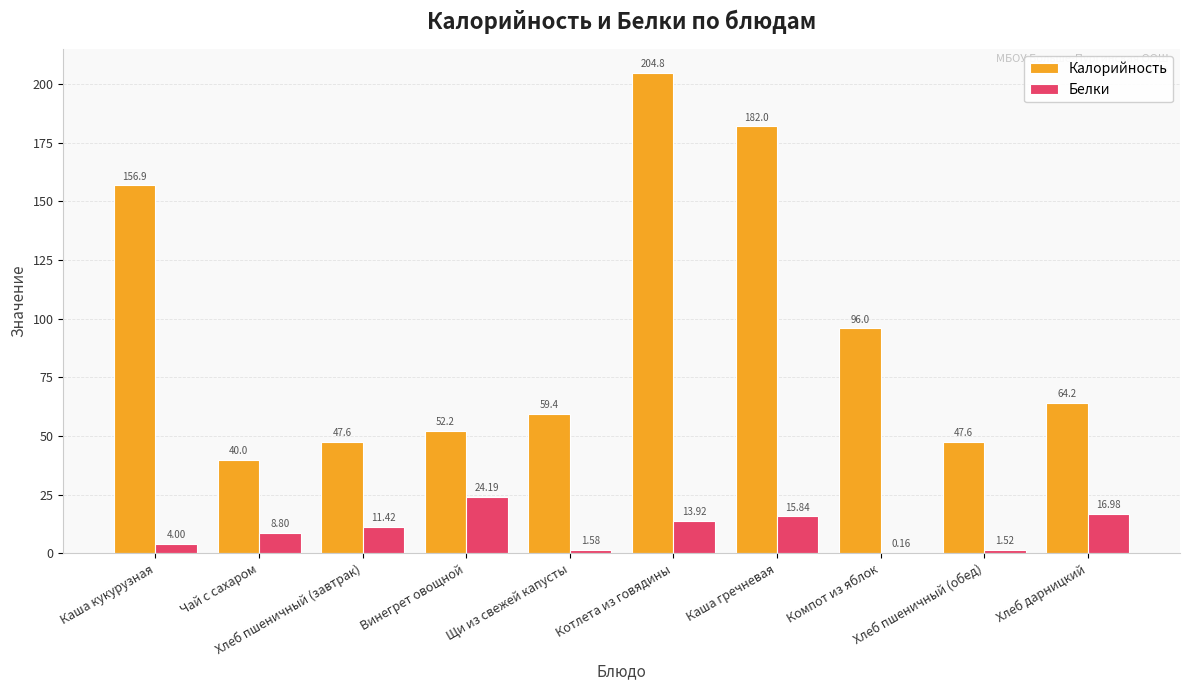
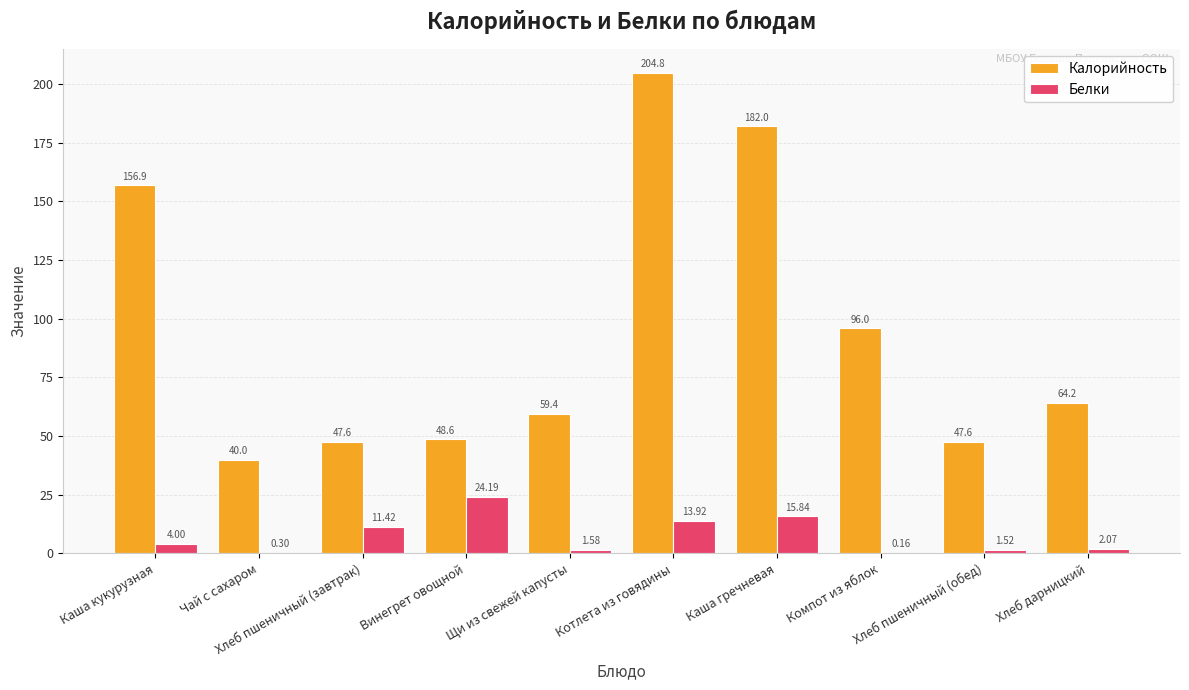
  {
    "Калорийность": {
      "Каша кукурузная": 156.9,
      "Чай с сахаром": 40.0,
      "Хлеб пшеничный (завтрак)": 47.6,
-     "Винегрет овощной": 52.2,
+     "Винегрет овощной": 48.6,
      "Щи из свежей капусты": 59.4,
      "Котлета из говядины": 204.8,
      "Каша гречневая": 182.0,
      "Компот из яблок": 96.0,
      "Хлеб пшеничный (обед)": 47.6,
      "Хлеб дарницкий": 64.2
    },
    "Белки": {
      "Каша кукурузная": 4.00,
-     "Чай с сахаром": 8.80,
+     "Чай с сахаром": 0.30,
      "Хлеб пшеничный (завтрак)": 11.42,
      "Винегрет овощной": 24.19,
      "Щи из свежей капусты": 1.58,
      "Котлета из говядины": 13.92,
      "Каша гречневая": 15.84,
      "Компот из яблок": 0.16,
      "Хлеб пшеничный (обед)": 1.52,
-     "Хлеб дарницкий": 16.98
+     "Хлеб дарницкий": 2.07
    }
  }
